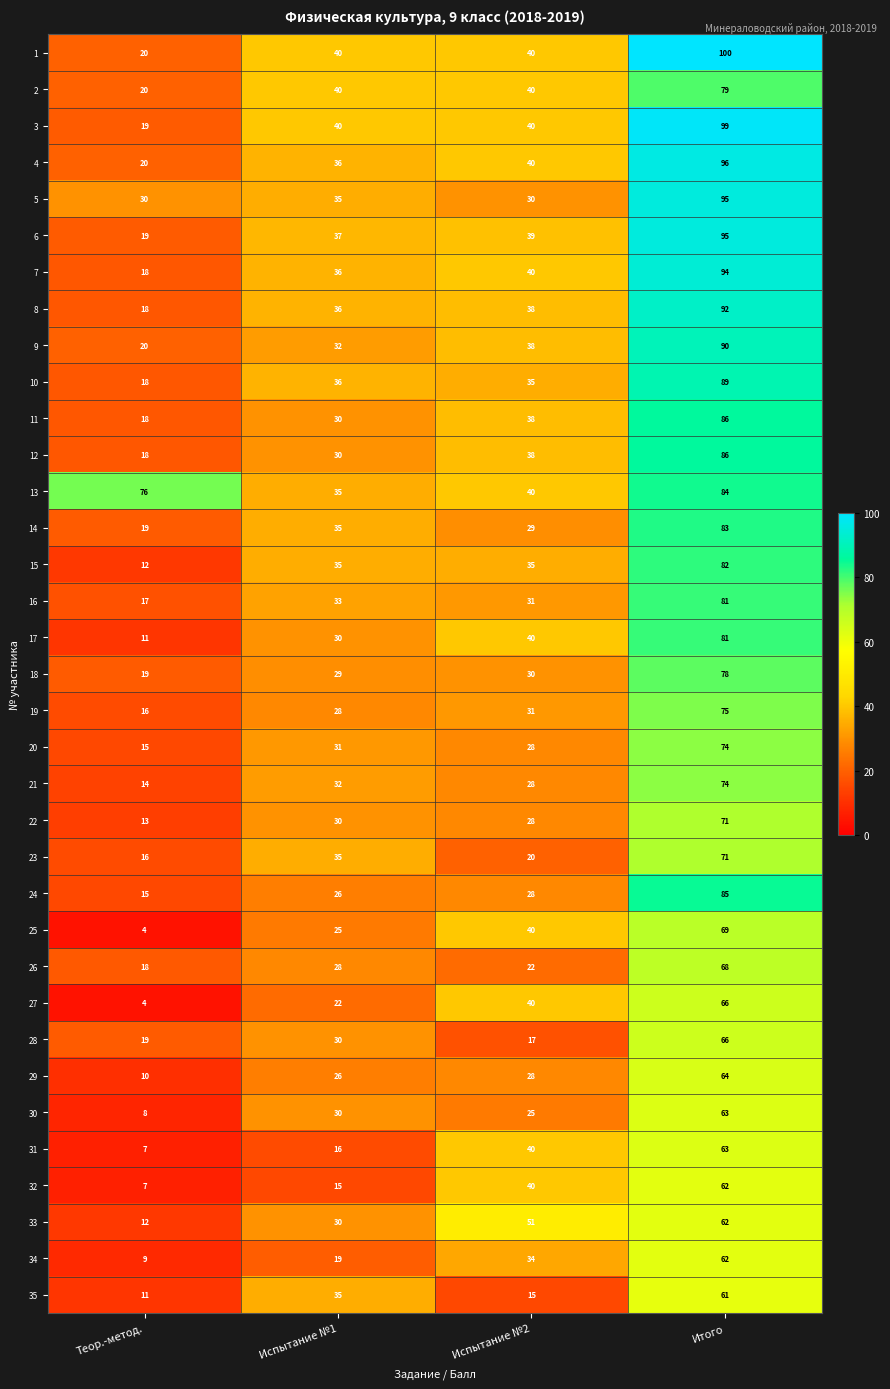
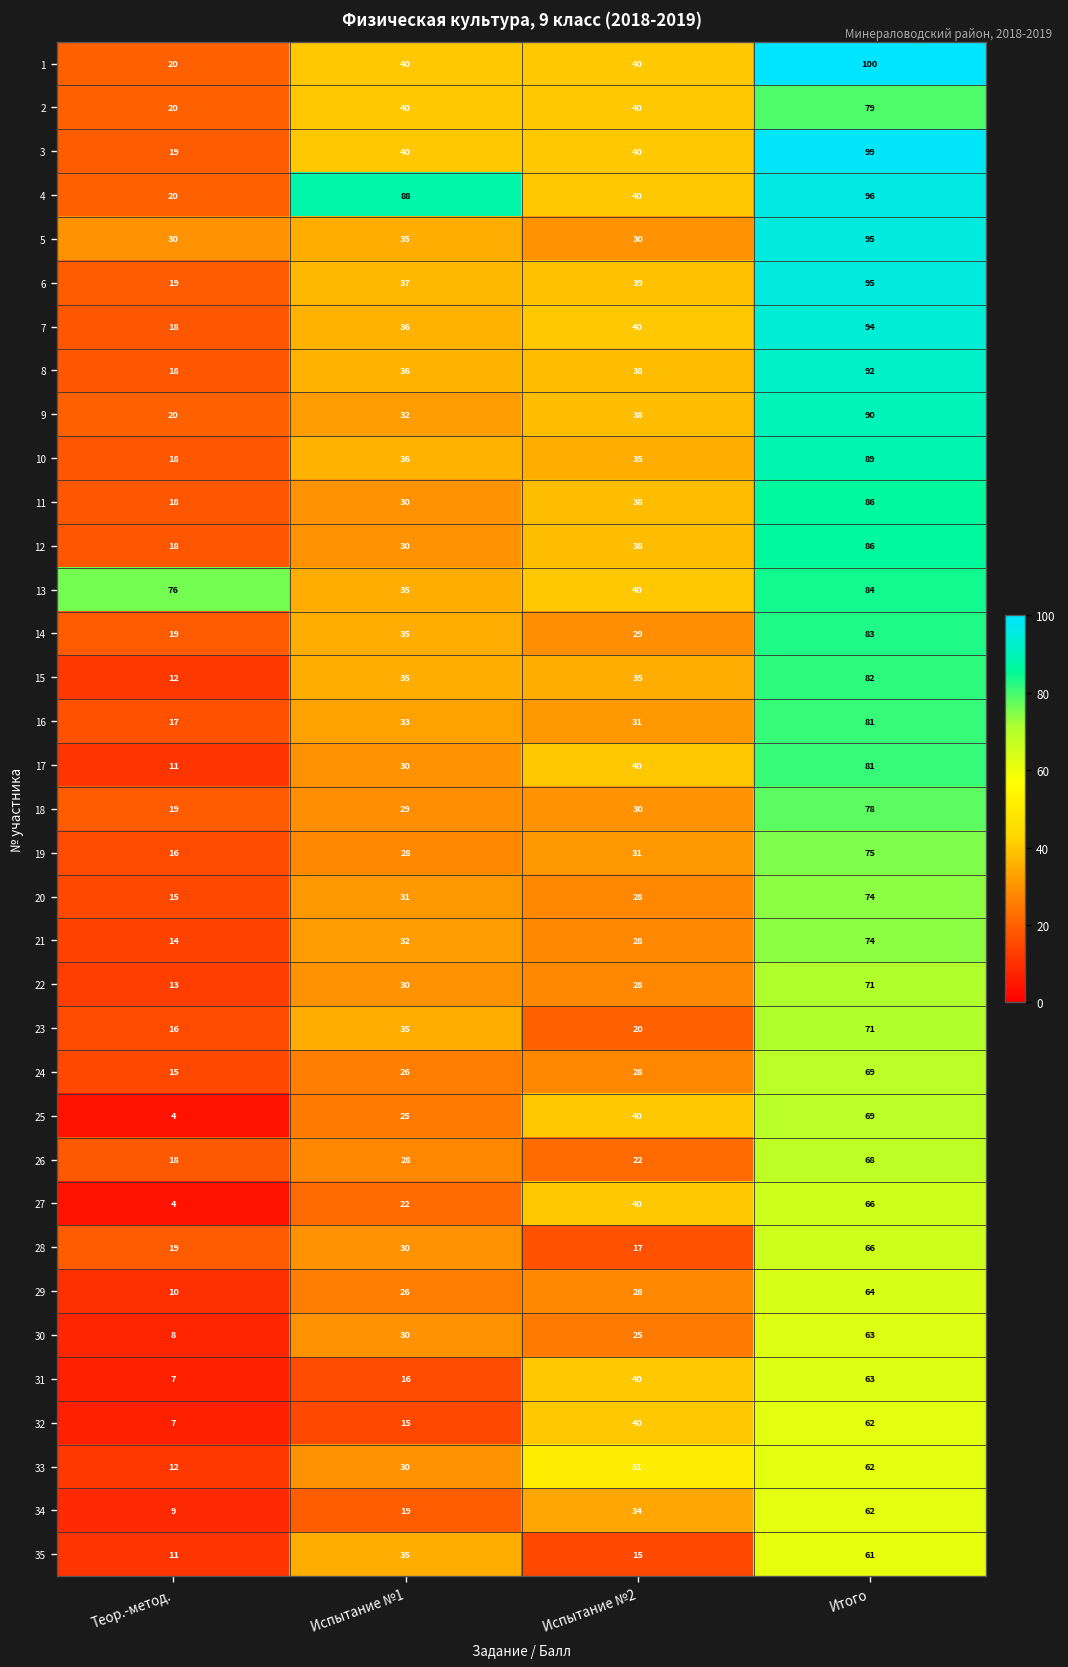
  {
    "1": {
      "Теор.-метод.": 20,
      "Испытание №1": 40,
      "Испытание №2": 40,
      "Итого": 100
    },
    "2": {
      "Теор.-метод.": 20,
      "Испытание №1": 40,
      "Испытание №2": 40,
      "Итого": 79
    },
    "3": {
      "Теор.-метод.": 19,
      "Испытание №1": 40,
      "Испытание №2": 40,
      "Итого": 99
    },
    "4": {
      "Теор.-метод.": 20,
-     "Испытание №1": 36,
+     "Испытание №1": 88,
      "Испытание №2": 40,
      "Итого": 96
    },
    "5": {
      "Теор.-метод.": 30,
      "Испытание №1": 35,
      "Испытание №2": 30,
      "Итого": 95
    },
    "6": {
      "Теор.-метод.": 19,
      "Испытание №1": 37,
      "Испытание №2": 39,
      "Итого": 95
    },
    "7": {
      "Теор.-метод.": 18,
      "Испытание №1": 36,
      "Испытание №2": 40,
      "Итого": 94
    },
    "8": {
      "Теор.-метод.": 18,
      "Испытание №1": 36,
      "Испытание №2": 38,
      "Итого": 92
    },
    "9": {
      "Теор.-метод.": 20,
      "Испытание №1": 32,
      "Испытание №2": 38,
      "Итого": 90
    },
    "10": {
      "Теор.-метод.": 18,
      "Испытание №1": 36,
      "Испытание №2": 35,
      "Итого": 89
    },
    "11": {
      "Теор.-метод.": 18,
      "Испытание №1": 30,
      "Испытание №2": 38,
      "Итого": 86
    },
    "12": {
      "Теор.-метод.": 18,
      "Испытание №1": 30,
      "Испытание №2": 38,
      "Итого": 86
    },
    "13": {
      "Теор.-метод.": 76,
      "Испытание №1": 35,
      "Испытание №2": 40,
      "Итого": 84
    },
    "14": {
      "Теор.-метод.": 19,
      "Испытание №1": 35,
      "Испытание №2": 29,
      "Итого": 83
    },
    "15": {
      "Теор.-метод.": 12,
      "Испытание №1": 35,
      "Испытание №2": 35,
      "Итого": 82
    },
    "16": {
      "Теор.-метод.": 17,
      "Испытание №1": 33,
      "Испытание №2": 31,
      "Итого": 81
    },
    "17": {
      "Теор.-метод.": 11,
      "Испытание №1": 30,
      "Испытание №2": 40,
      "Итого": 81
    },
    "18": {
      "Теор.-метод.": 19,
      "Испытание №1": 29,
      "Испытание №2": 30,
      "Итого": 78
    },
    "19": {
      "Теор.-метод.": 16,
      "Испытание №1": 28,
      "Испытание №2": 31,
      "Итого": 75
    },
    "20": {
      "Теор.-метод.": 15,
      "Испытание №1": 31,
      "Испытание №2": 28,
      "Итого": 74
    },
    "21": {
      "Теор.-метод.": 14,
      "Испытание №1": 32,
      "Испытание №2": 28,
      "Итого": 74
    },
    "22": {
      "Теор.-метод.": 13,
      "Испытание №1": 30,
      "Испытание №2": 28,
      "Итого": 71
    },
    "23": {
      "Теор.-метод.": 16,
      "Испытание №1": 35,
      "Испытание №2": 20,
      "Итого": 71
    },
    "24": {
      "Теор.-метод.": 15,
      "Испытание №1": 26,
      "Испытание №2": 28,
-     "Итого": 85
+     "Итого": 69
    },
    "25": {
      "Теор.-метод.": 4,
      "Испытание №1": 25,
      "Испытание №2": 40,
      "Итого": 69
    },
    "26": {
      "Теор.-метод.": 18,
      "Испытание №1": 28,
      "Испытание №2": 22,
      "Итого": 68
    },
    "27": {
      "Теор.-метод.": 4,
      "Испытание №1": 22,
      "Испытание №2": 40,
      "Итого": 66
    },
    "28": {
      "Теор.-метод.": 19,
      "Испытание №1": 30,
      "Испытание №2": 17,
      "Итого": 66
    },
    "29": {
      "Теор.-метод.": 10,
      "Испытание №1": 26,
      "Испытание №2": 28,
      "Итого": 64
    },
    "30": {
      "Теор.-метод.": 8,
      "Испытание №1": 30,
      "Испытание №2": 25,
      "Итого": 63
    },
    "31": {
      "Теор.-метод.": 7,
      "Испытание №1": 16,
      "Испытание №2": 40,
      "Итого": 63
    },
    "32": {
      "Теор.-метод.": 7,
      "Испытание №1": 15,
      "Испытание №2": 40,
      "Итого": 62
    },
    "33": {
      "Теор.-метод.": 12,
      "Испытание №1": 30,
      "Испытание №2": 51,
      "Итого": 62
    },
    "34": {
      "Теор.-метод.": 9,
      "Испытание №1": 19,
      "Испытание №2": 34,
      "Итого": 62
    },
    "35": {
      "Теор.-метод.": 11,
      "Испытание №1": 35,
      "Испытание №2": 15,
      "Итого": 61
    }
  }
